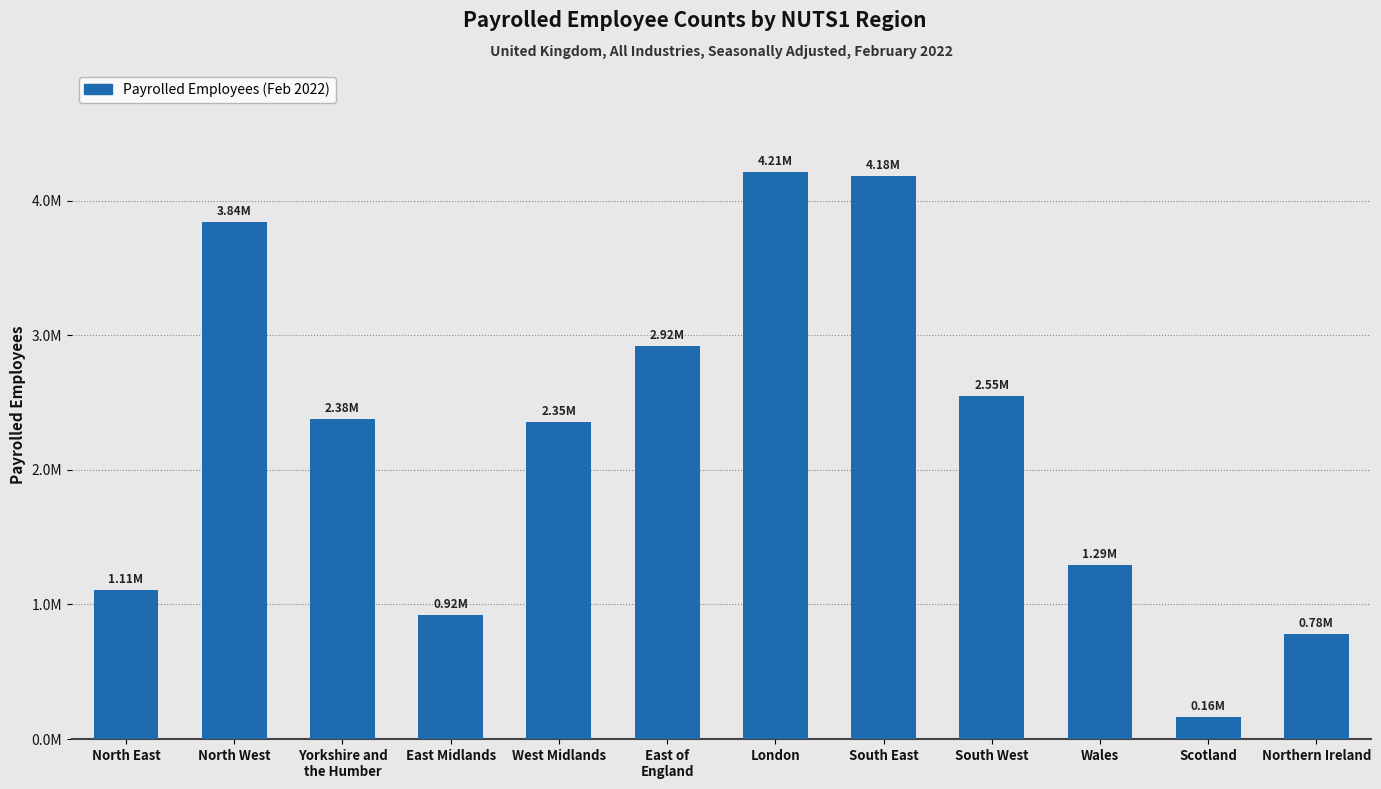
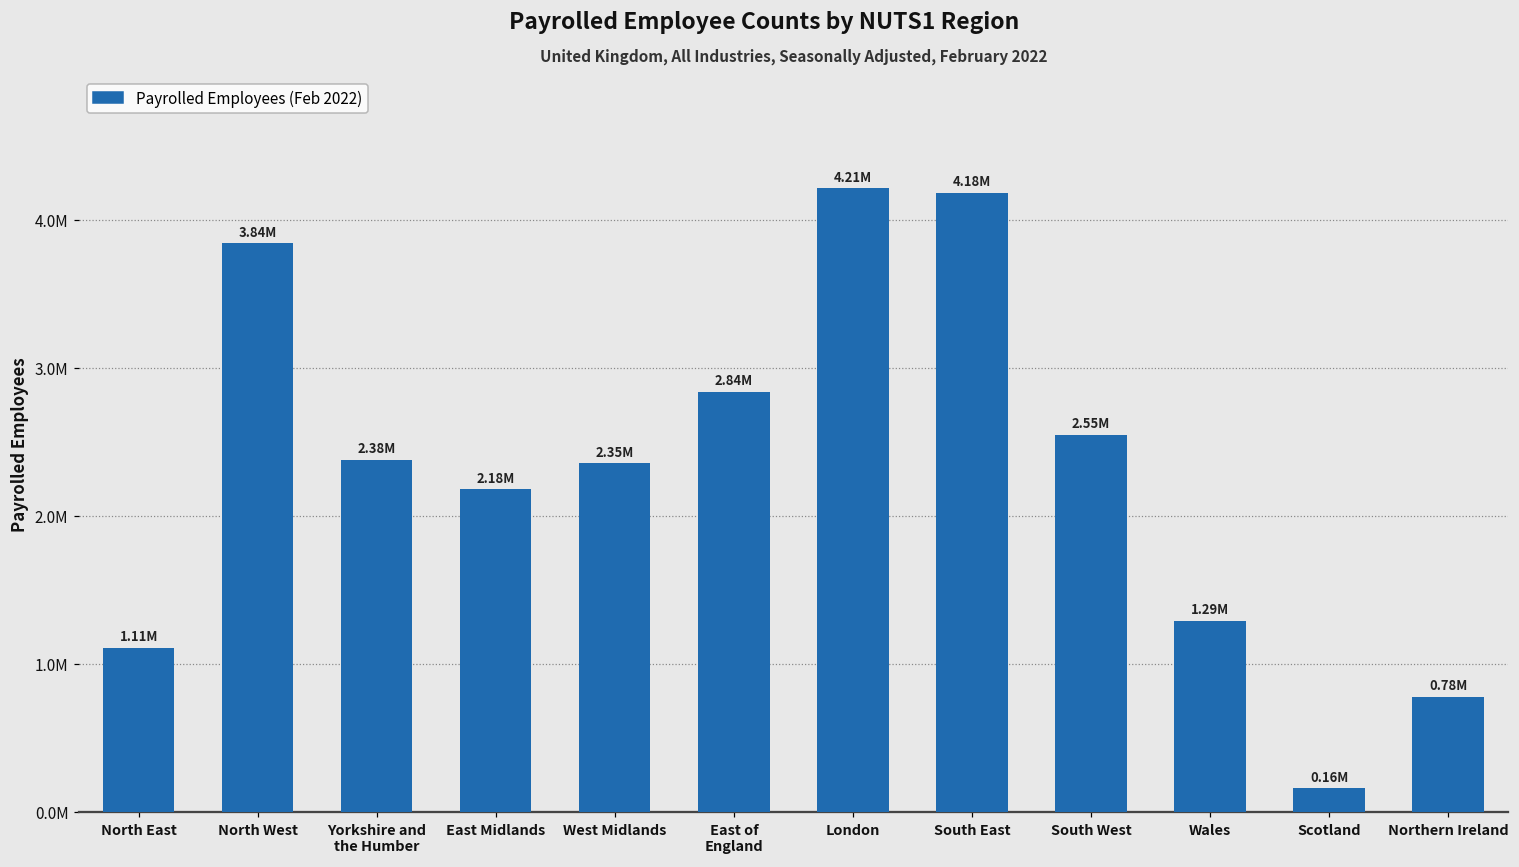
  {
    "North East": "1.11M",
    "North West": "3.84M",
    "Yorkshire and the Humber": "2.38M",
-   "East Midlands": "0.92M",
+   "East Midlands": "2.18M",
    "West Midlands": "2.35M",
-   "East of England": "2.92M",
+   "East of England": "2.84M",
    "London": "4.21M",
    "South East": "4.18M",
    "South West": "2.55M",
    "Wales": "1.29M",
    "Scotland": "0.16M",
    "Northern Ireland": "0.78M"
  }
